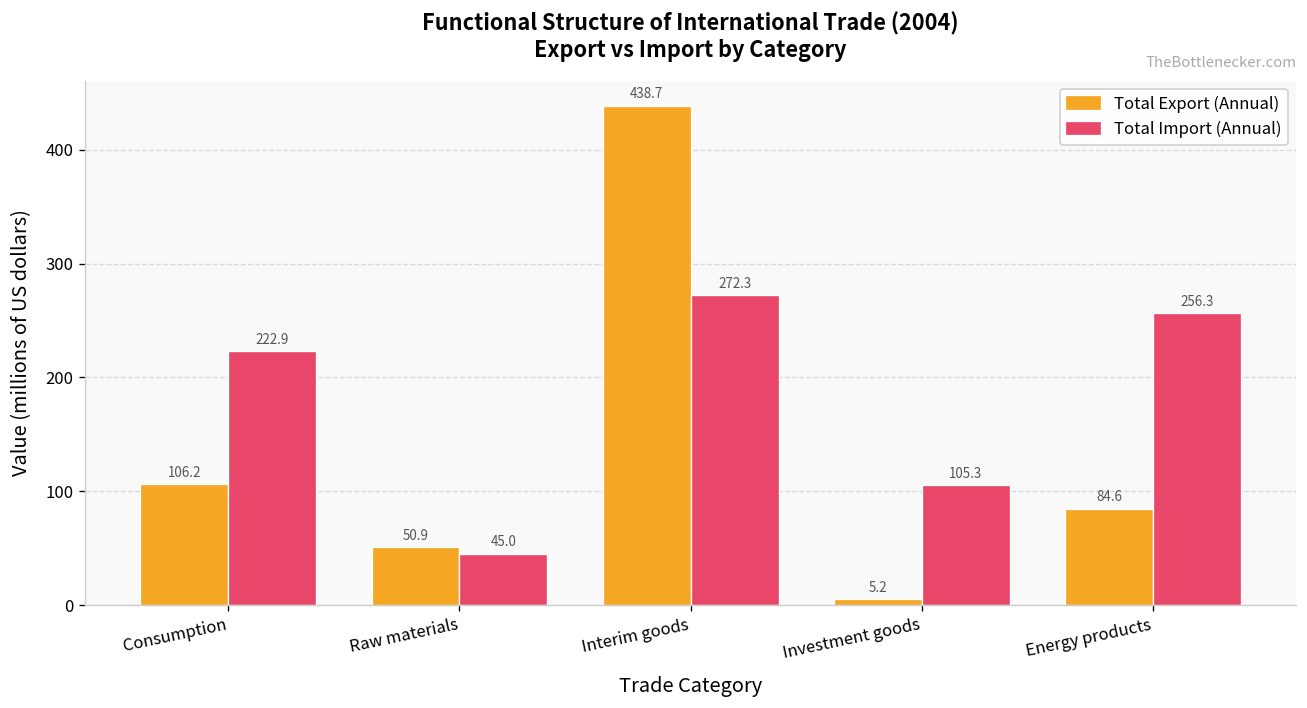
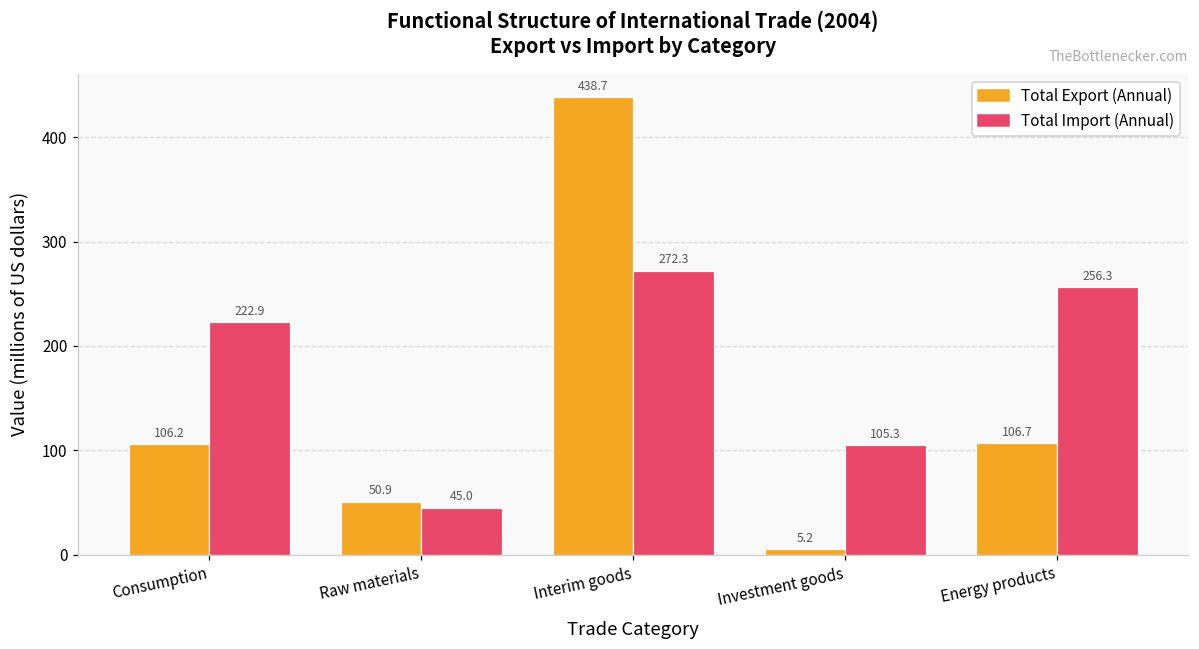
  {
    "Total Export (Annual)": {
      "Consumption": 106.2,
      "Raw materials": 50.9,
      "Interim goods": 438.7,
      "Investment goods": 5.2,
-     "Energy products": 84.6
+     "Energy products": 106.7
    },
    "Total Import (Annual)": {
      "Consumption": 222.9,
      "Raw materials": 45.0,
      "Interim goods": 272.3,
      "Investment goods": 105.3,
      "Energy products": 256.3
    }
  }
